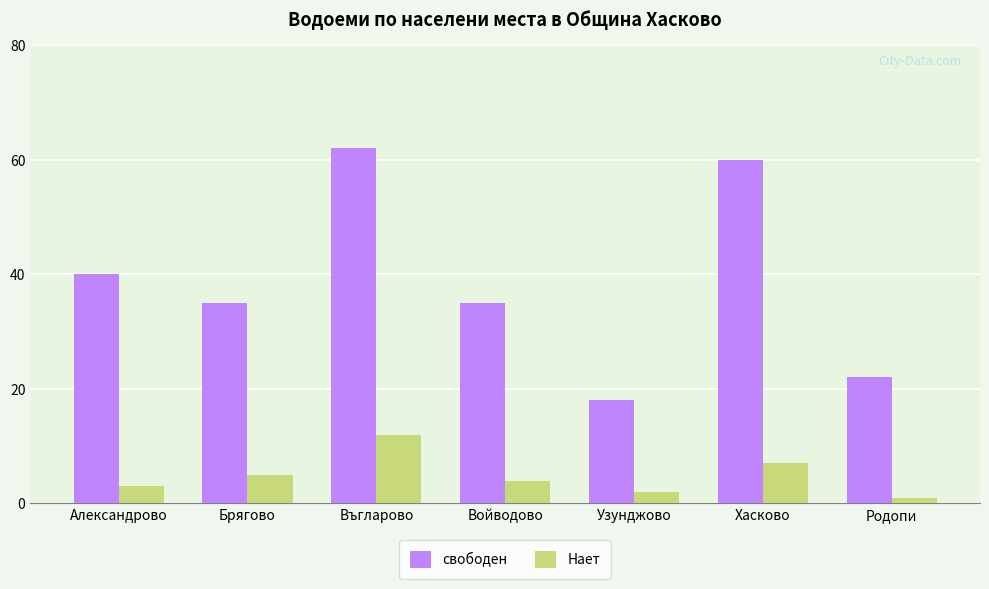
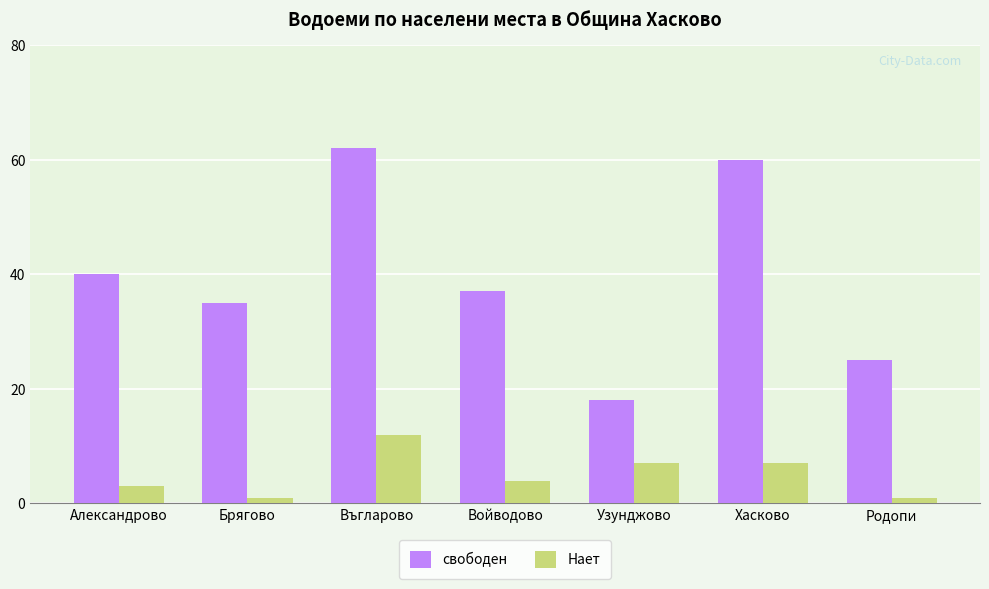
  {
    "свободен": {
      "Александрово": 40,
      "Брягово": 35,
      "Въгларово": 62,
-     "Войводово": 35,
+     "Войводово": 37,
      "Узунджово": 18,
      "Хасково": 60,
-     "Родопи": 22
+     "Родопи": 25
    },
    "Нает": {
      "Александрово": 3,
-     "Брягово": 5,
+     "Брягово": 1,
      "Въгларово": 12,
      "Войводово": 4,
-     "Узунджово": 2,
+     "Узунджово": 7,
      "Хасково": 7,
      "Родопи": 1
    }
  }
